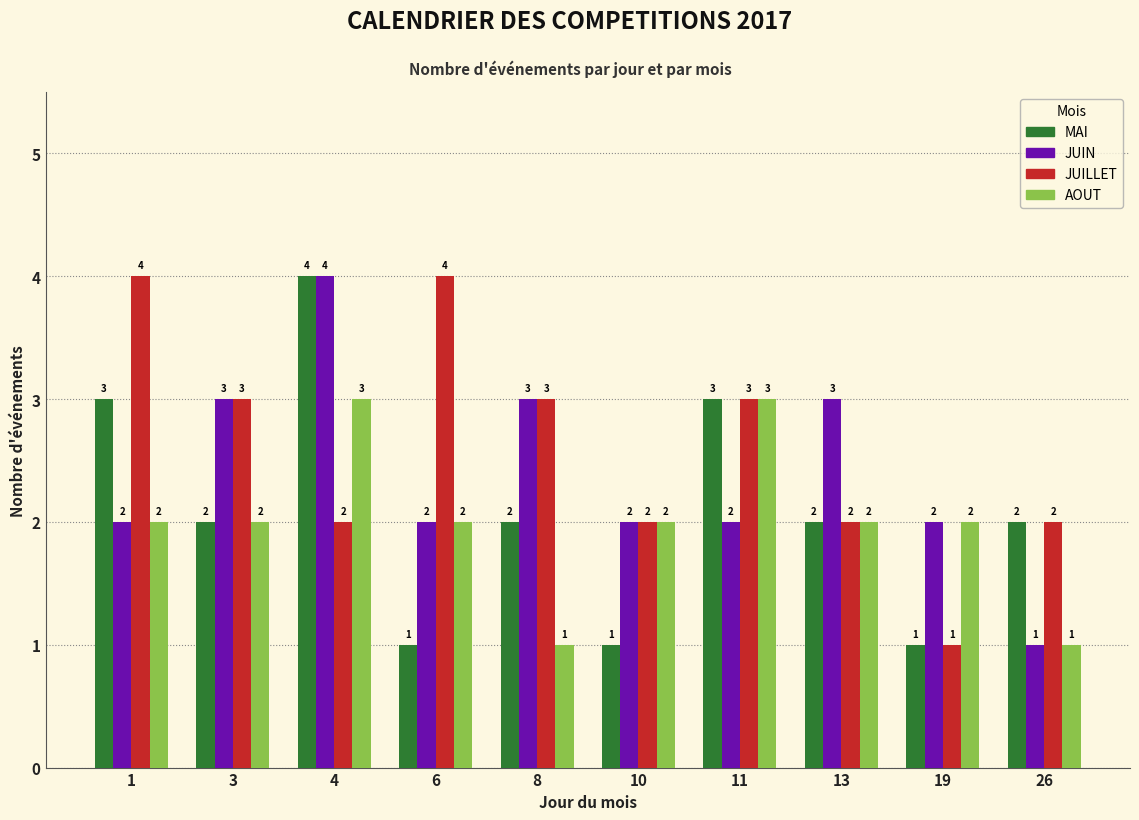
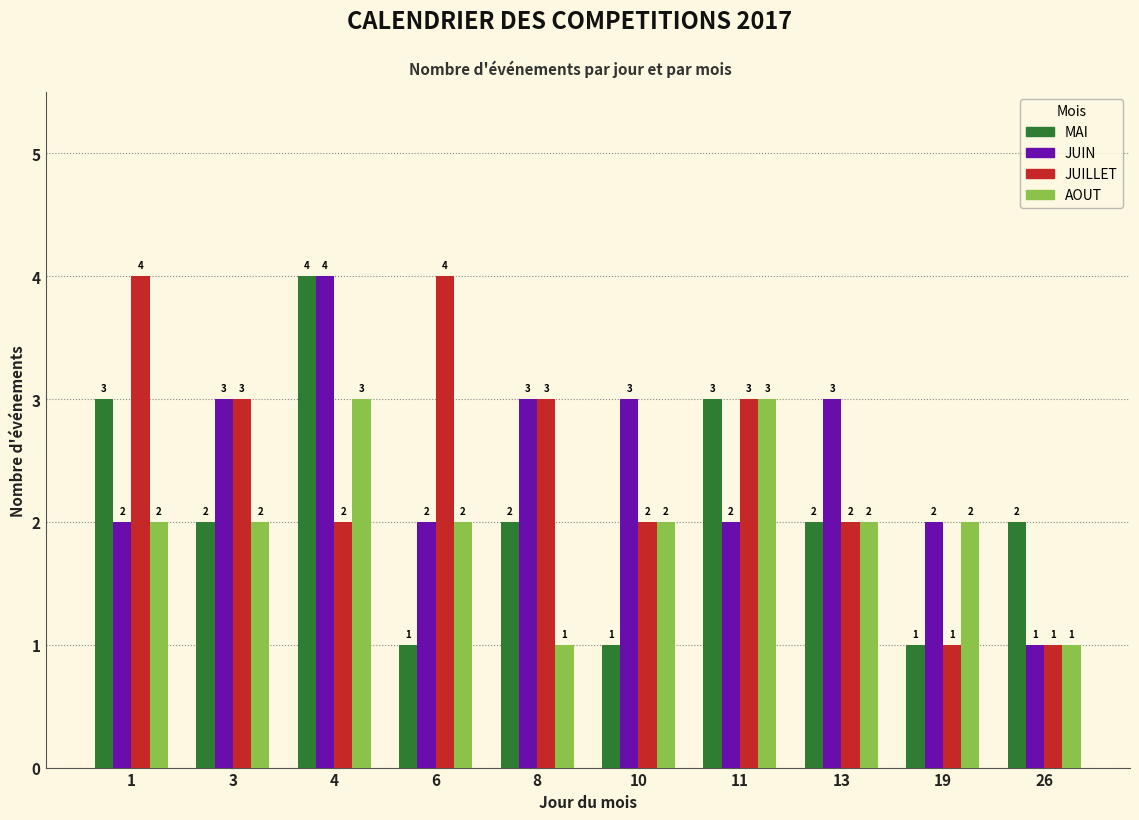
  {
    "MAI": {
      "1": 3,
      "3": 2,
      "4": 4,
      "6": 1,
      "8": 2,
      "10": 1,
      "11": 3,
      "13": 2,
      "19": 1,
      "26": 2
    },
    "JUIN": {
      "1": 2,
      "3": 3,
      "4": 4,
      "6": 2,
      "8": 3,
-     "10": 2,
+     "10": 3,
      "11": 2,
      "13": 3,
      "19": 2,
      "26": 1
    },
    "JUILLET": {
      "1": 4,
      "3": 3,
      "4": 2,
      "6": 4,
      "8": 3,
      "10": 2,
      "11": 3,
      "13": 2,
      "19": 1,
-     "26": 2
+     "26": 1
    },
    "AOUT": {
      "1": 2,
      "3": 2,
      "4": 3,
      "6": 2,
      "8": 1,
      "10": 2,
      "11": 3,
      "13": 2,
      "19": 2,
      "26": 1
    }
  }
